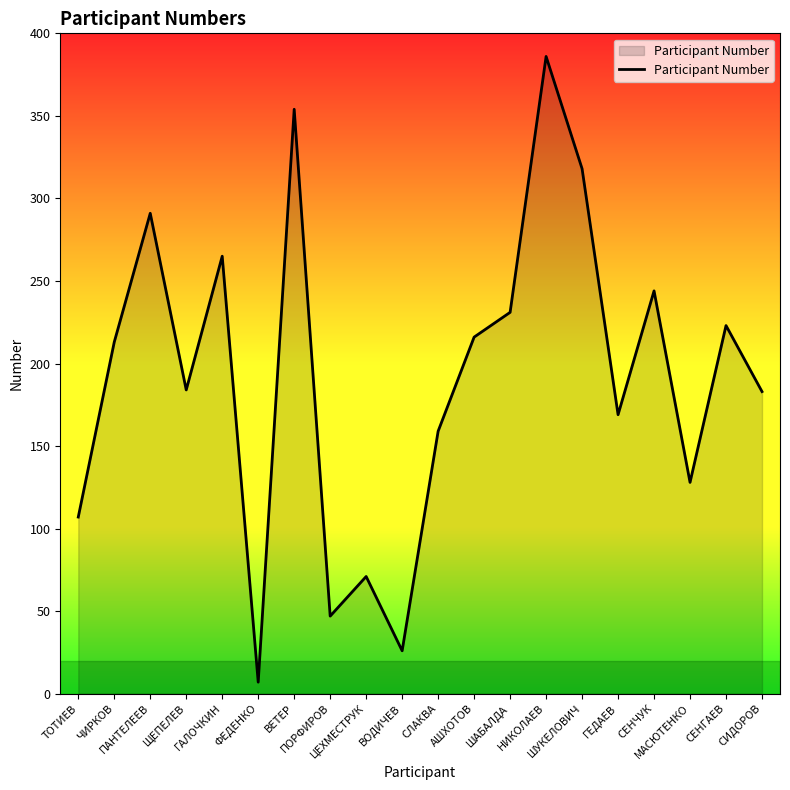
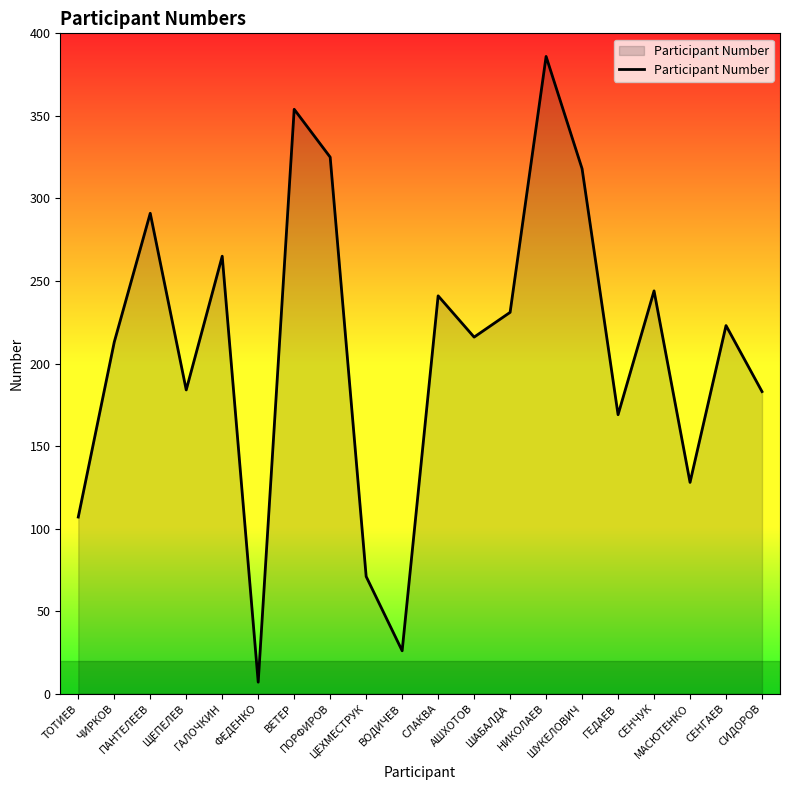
  {
    "ТОТИЕВ": 107,
    "ЧИРКОВ": 213,
    "ПАНТЕЛЕЕВ": 291,
    "ЩЕПЕЛЕВ": 184,
    "ГАЛОЧКИН": 265,
    "ФЕДЕНКО": 7,
    "ВЕТЕР": 354,
-   "ПОРФИРОВ": 47,
+   "ПОРФИРОВ": 325,
    "ЦЕХМЕСТРУК": 71,
    "ВОДИЧЕВ": 26,
-   "СЛАКВА": 159,
+   "СЛАКВА": 241,
    "АШХОТОВ": 216,
    "ШАБАЛДА": 231,
    "НИКОЛАЕВ": 386,
    "ШУКЕЛОВИЧ": 318,
    "ГЕДАЕВ": 169,
    "СЕНЧУК": 244,
    "МАСЮТЕНКО": 128,
    "СЕНГАЕВ": 223,
    "СИДОРОВ": 183
  }
